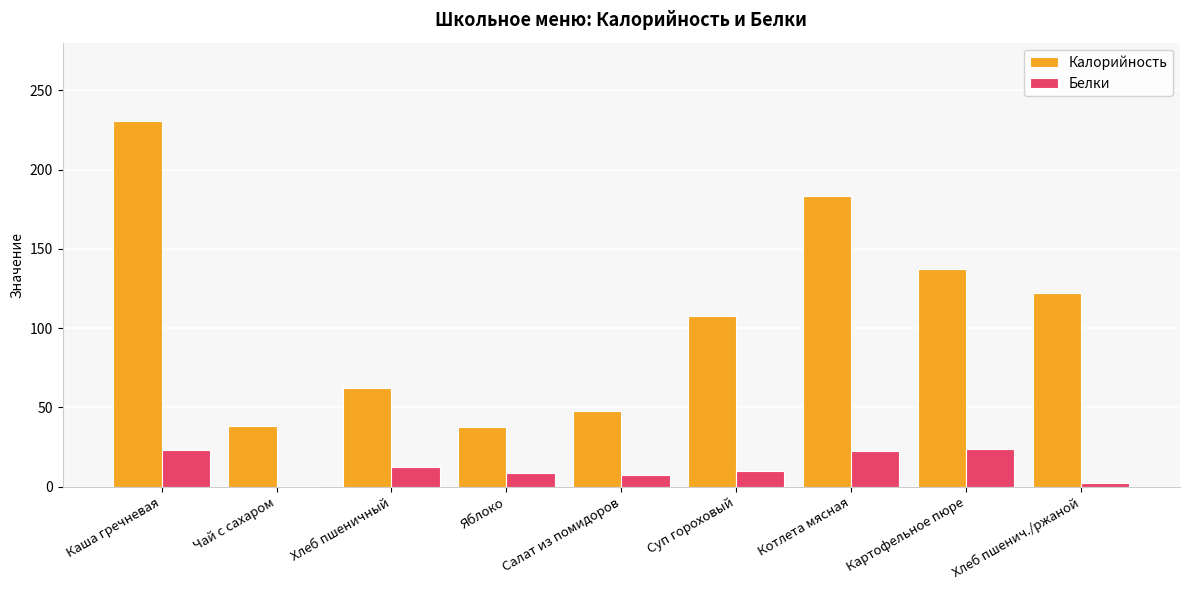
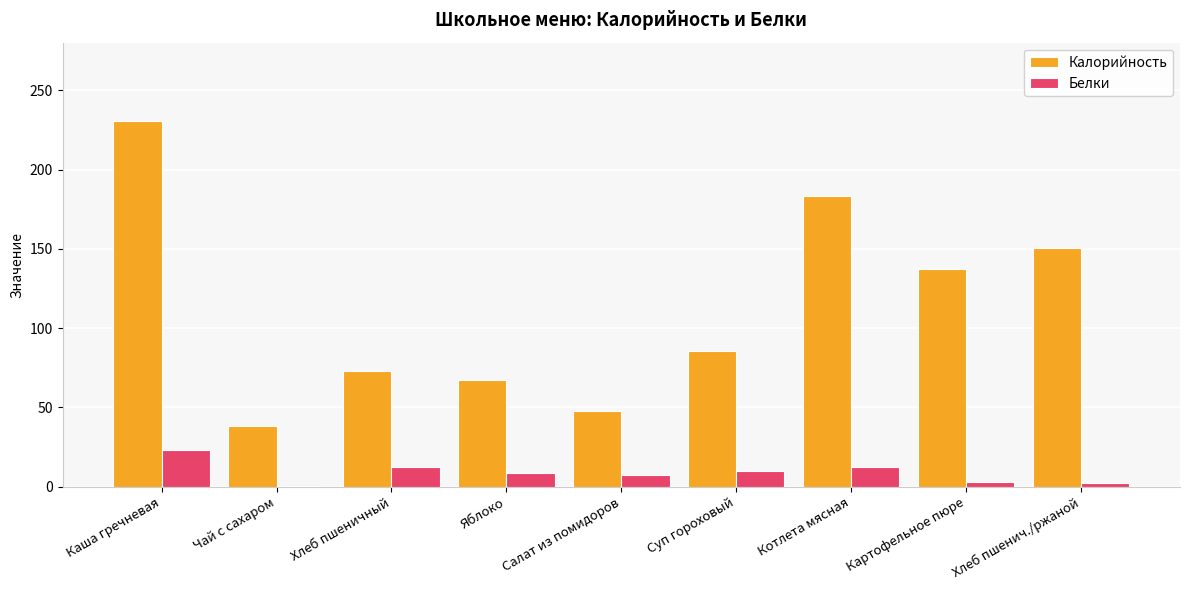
  {
    "Калорийность": {
      "Каша гречневая": 230,
      "Чай с сахаром": 38,
-     "Хлеб пшеничный": 62,
-     "Яблоко": 38,
+     "Хлеб пшеничный": 73,
+     "Яблоко": 68,
      "Салат из помидоров": 47,
-     "Суп гороховый": 108,
+     "Суп гороховый": 85,
      "Котлета мясная": 183,
      "Картофельное пюре": 137,
-     "Хлеб пшенич./ржаной": 122
+     "Хлеб пшенич./ржаной": 150
    },
    "Белки": {
      "Каша гречневая": 23,
      "Хлеб пшеничный": 13,
      "Яблоко": 8,
      "Салат из помидоров": 7,
      "Суп гороховый": 10,
-     "Котлета мясная": 22,
-     "Картофельное пюре": 24,
+     "Котлета мясная": 12,
+     "Картофельное пюре": 3,
      "Хлеб пшенич./ржаной": 2
    }
  }
